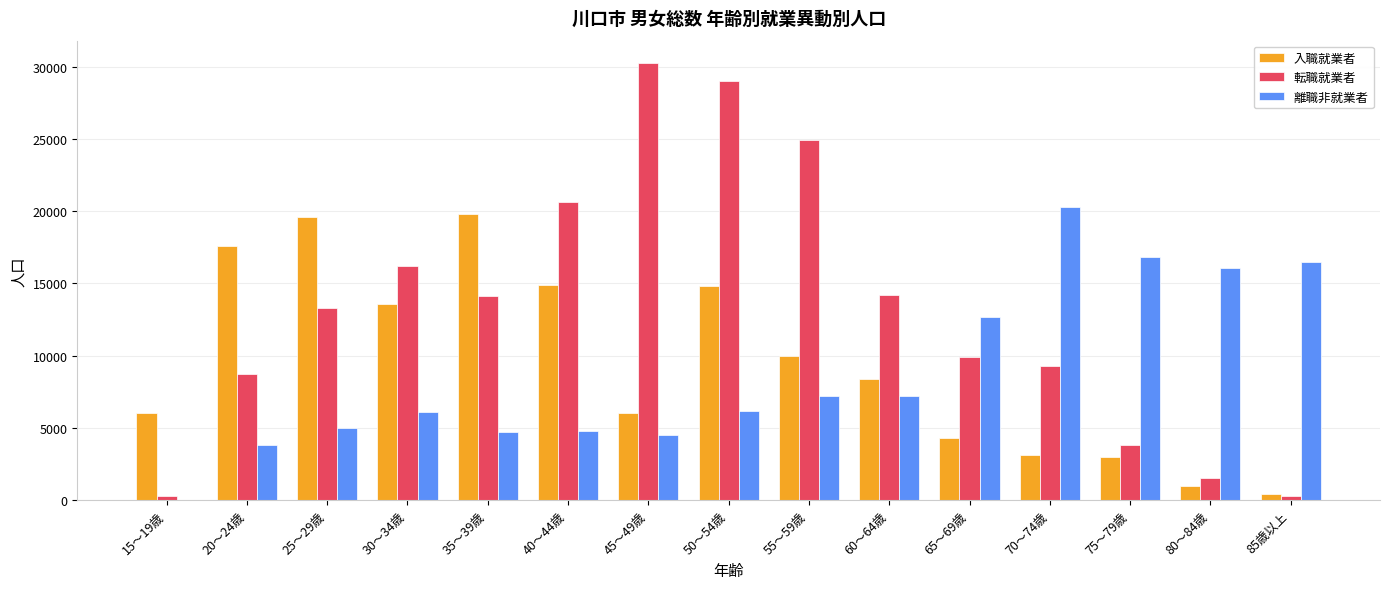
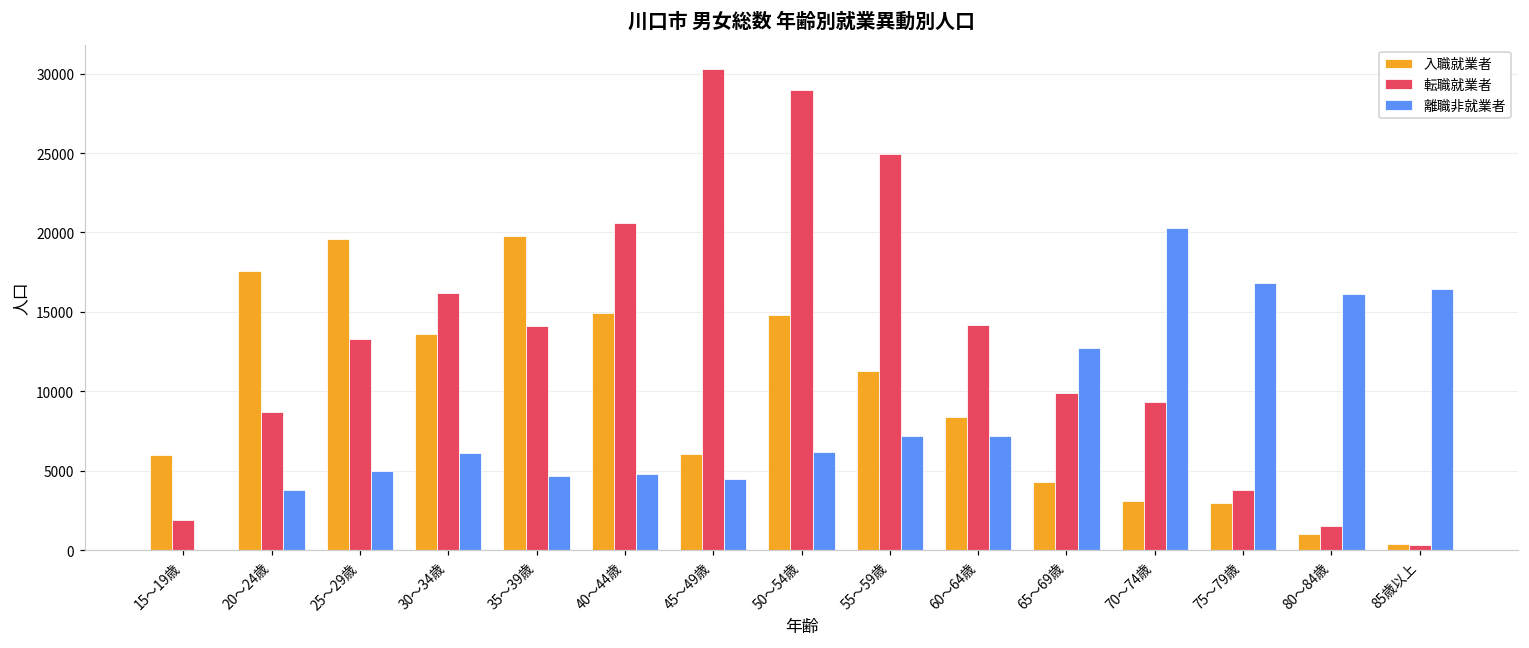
  {
    "入職就業者": {
      "15～19歳": 6000,
      "20～24歳": 17600,
      "25～29歳": 19600,
      "30～34歳": 13600,
      "35～39歳": 19800,
      "40～44歳": 14900,
      "45～49歳": 6100,
      "50～54歳": 14800,
-     "55～59歳": 10000,
+     "55～59歳": 11300,
      "60～64歳": 8400,
      "65～69歳": 4300,
      "70～74歳": 3100,
      "75～79歳": 3000,
      "80～84歳": 1000,
      "85歳以上": 400
    },
    "転職就業者": {
-     "15～19歳": 300,
+     "15～19歳": 1900,
      "20～24歳": 8700,
      "25～29歳": 13300,
      "30～34歳": 16200,
      "35～39歳": 14100,
      "40～44歳": 20600,
      "45～49歳": 30300,
      "50～54歳": 29000,
      "55～59歳": 24900,
      "60～64歳": 14200,
      "65～69歳": 9900,
      "70～74歳": 9300,
      "75～79歳": 3800,
      "80～84歳": 1500,
      "85歳以上": 300
    },
    "離職非就業者": {
      "15～19歳": 0,
      "20～24歳": 3800,
      "25～29歳": 5000,
      "30～34歳": 6100,
      "35～39歳": 4700,
      "40～44歳": 4800,
      "45～49歳": 4500,
      "50～54歳": 6200,
      "55～59歳": 7200,
      "60～64歳": 7200,
      "65～69歳": 12700,
      "70～74歳": 20300,
      "75～79歳": 16800,
      "80～84歳": 16100,
      "85歳以上": 16500
    }
  }
